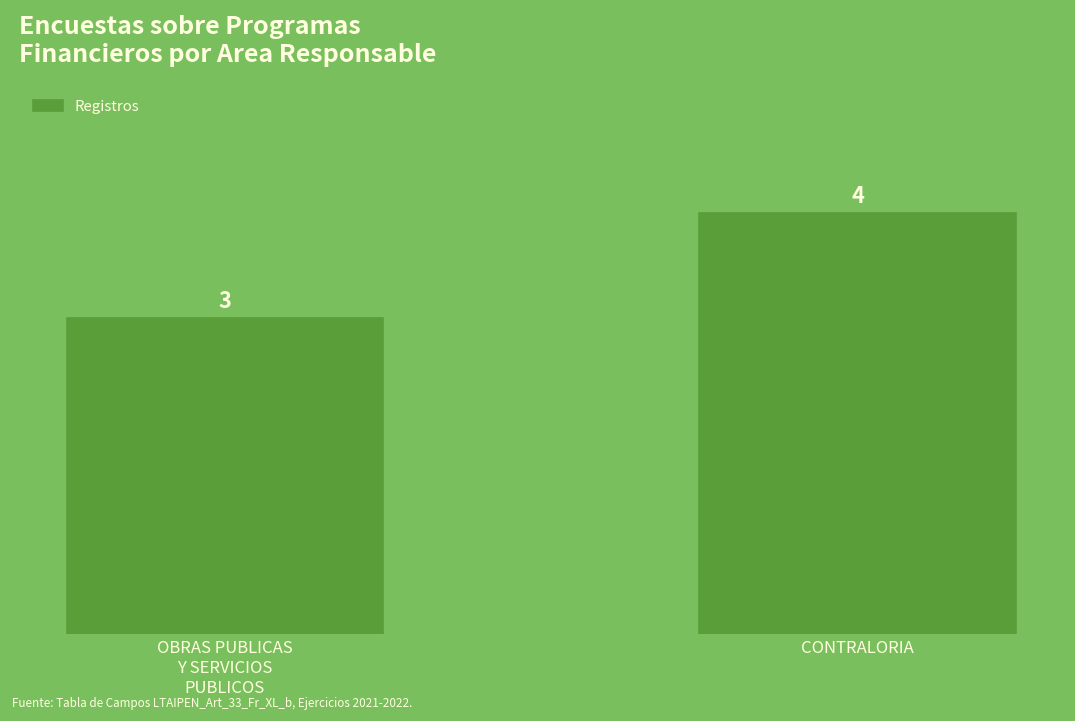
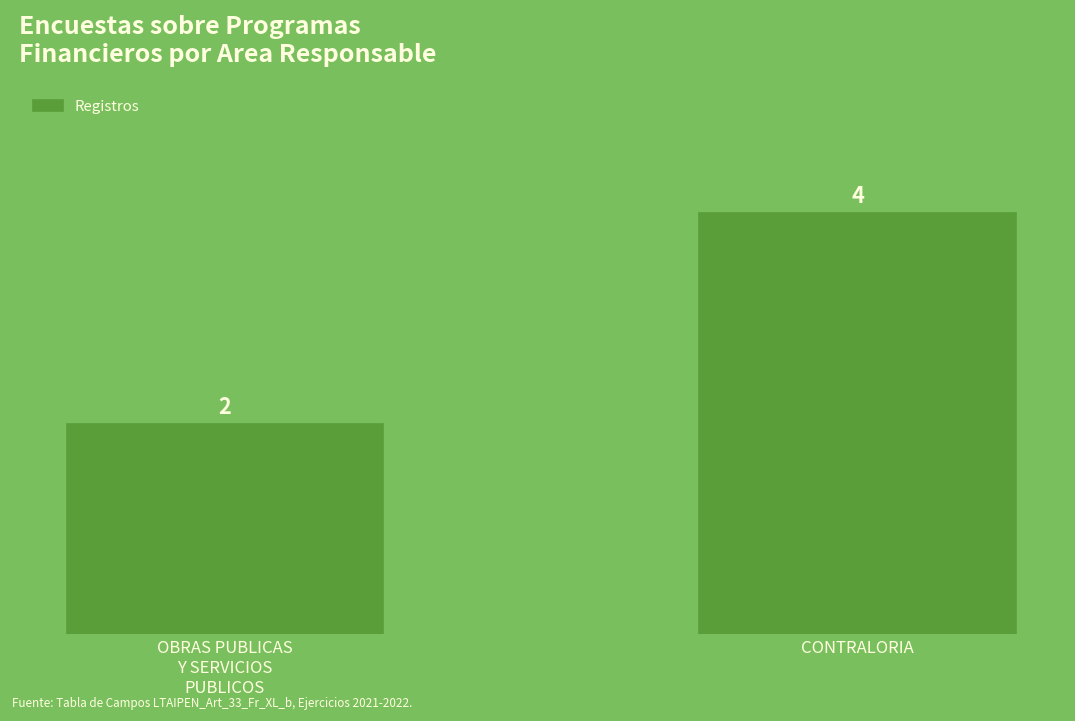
  {
-   "OBRAS PUBLICAS Y SERVICIOS PUBLICOS": 3,
+   "OBRAS PUBLICAS Y SERVICIOS PUBLICOS": 2,
    "CONTRALORIA": 4
  }
